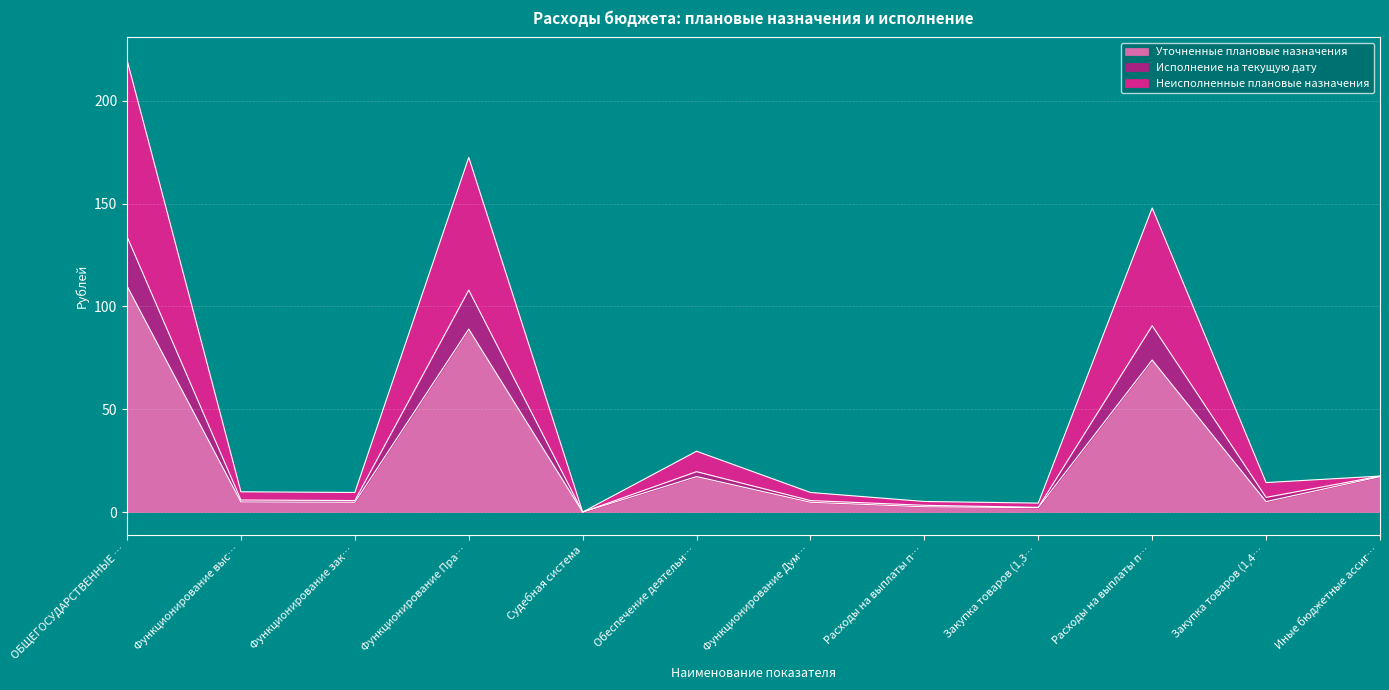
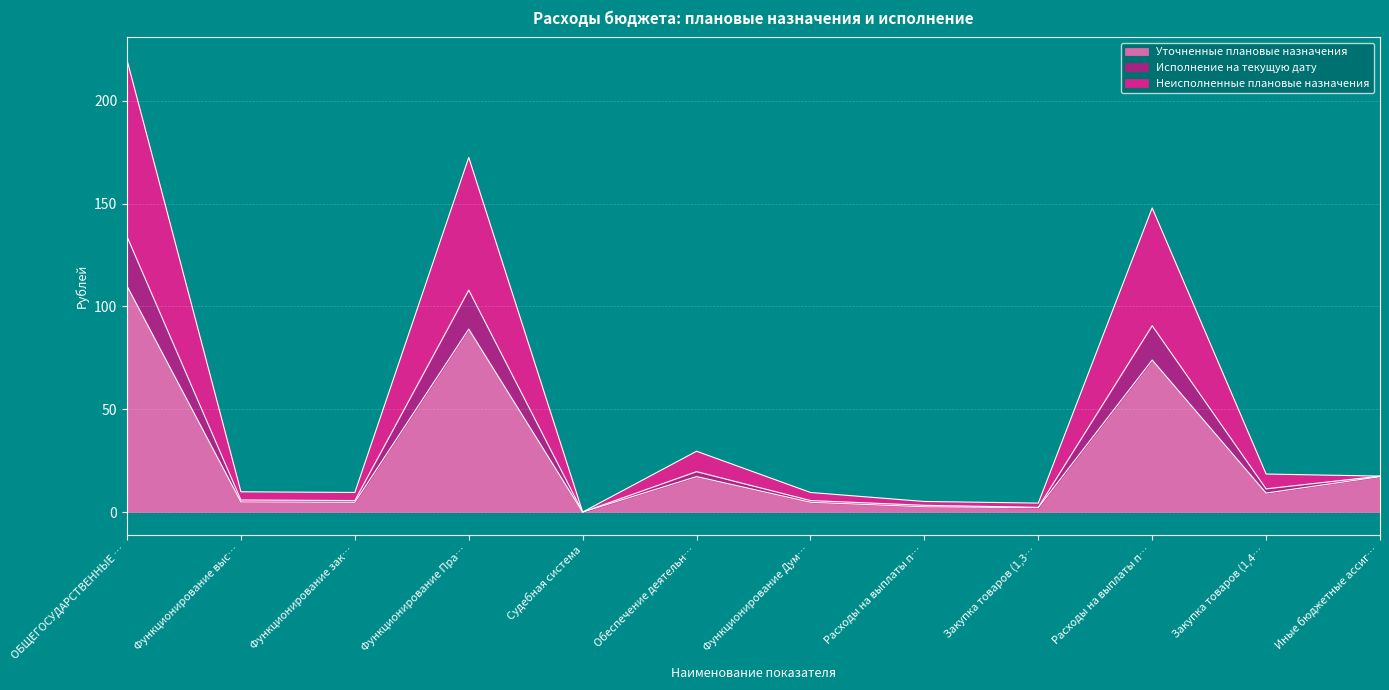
  {
    "Уточненные плановые назначения": {
      "ОБЩЕГОСУДАРСТВЕННЫЕ …": 110,
      "Функционирование Пра…": 89,
      "Обеспечение деятельн…": 17,
-     "Закупка товаров (1,4…": 5
+     "Закупка товаров (1,4…": 9
    }
  }
